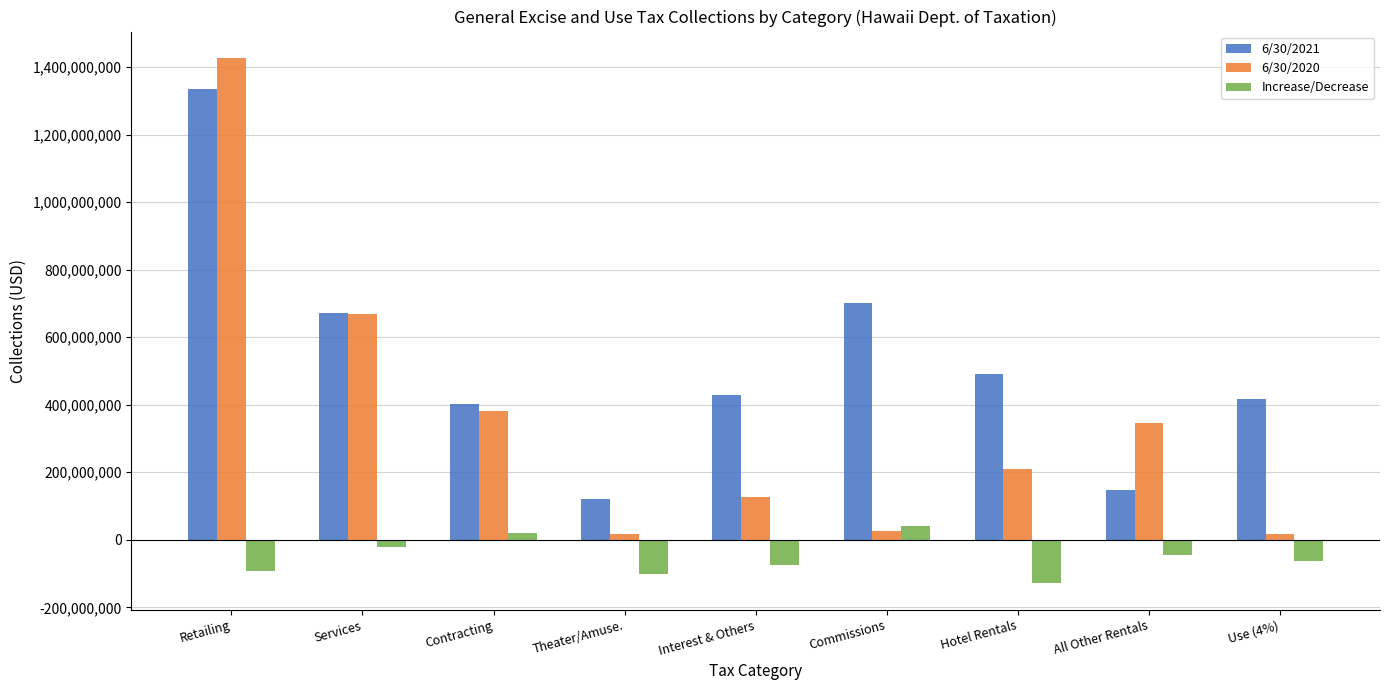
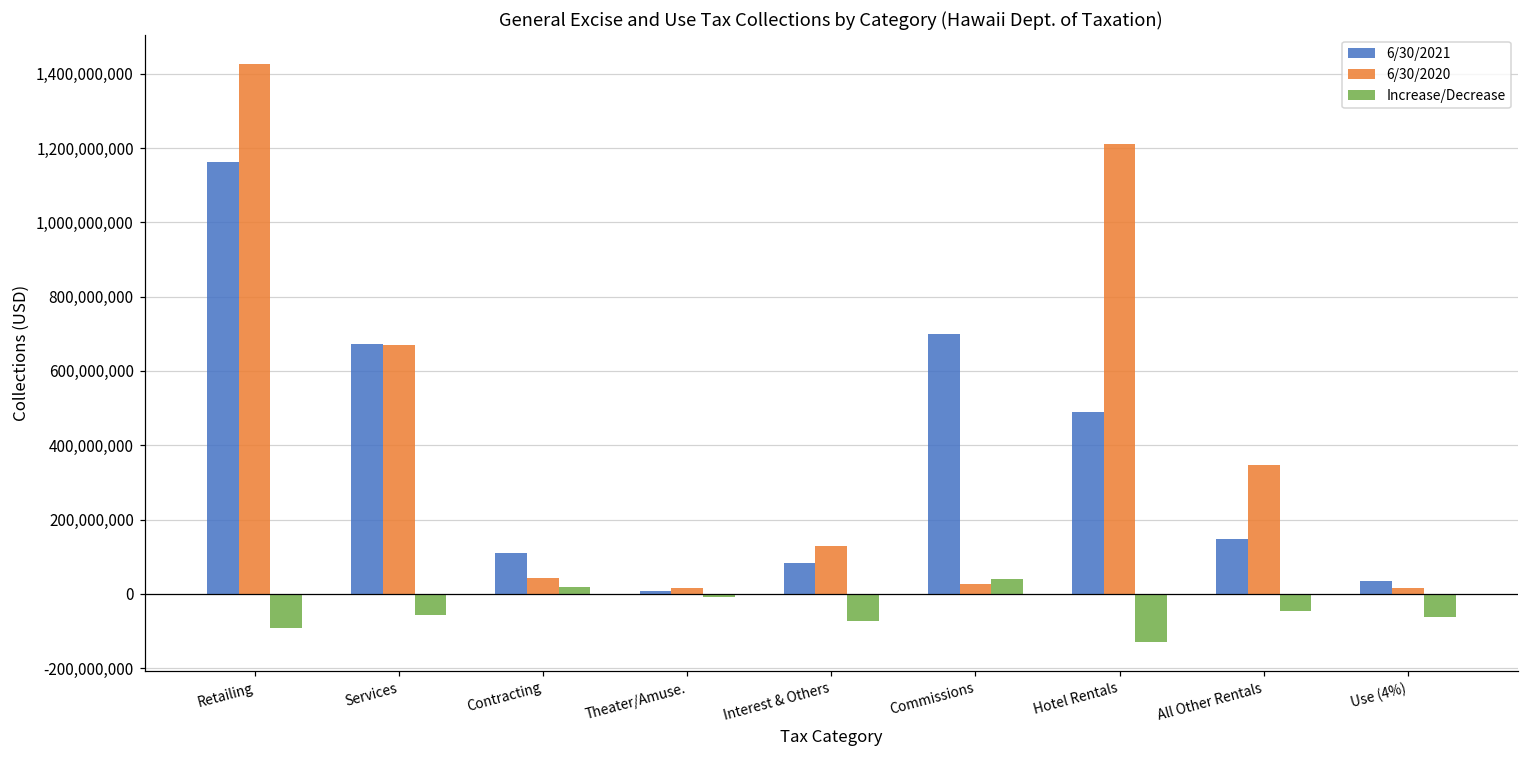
  {
    "6/30/2021": {
-     "Retailing": "1,330,000,000",
+     "Retailing": "1,160,000,000",
      "Services": "670,000,000",
-     "Contracting": "400,000,000",
-     "Theater/Amuse.": "120,000,000",
-     "Interest & Others": "430,000,000",
+     "Contracting": "110,000,000",
+     "Theater/Amuse.": "10,000,000",
+     "Interest & Others": "80,000,000",
      "Commissions": "700,000,000",
      "Hotel Rentals": "490,000,000",
      "All Other Rentals": "150,000,000",
-     "Use (4%)": "420,000,000"
+     "Use (4%)": "40,000,000"
    },
    "6/30/2020": {
      "Retailing": "1,430,000,000",
      "Services": "670,000,000",
-     "Contracting": "380,000,000",
+     "Contracting": "40,000,000",
      "Theater/Amuse.": "20,000,000",
      "Interest & Others": "130,000,000",
      "Commissions": "30,000,000",
-     "Hotel Rentals": "210,000,000",
+     "Hotel Rentals": "1,210,000,000",
      "All Other Rentals": "350,000,000",
      "Use (4%)": "20,000,000"
    },
    "Increase/Decrease": {
      "Retailing": "-90,000,000",
-     "Services": "-20,000,000",
+     "Services": "-60,000,000",
      "Contracting": "20,000,000",
-     "Theater/Amuse.": "-100,000,000",
+     "Theater/Amuse.": "-10,000,000",
      "Interest & Others": "-70,000,000",
      "Commissions": "40,000,000",
      "Hotel Rentals": "-130,000,000",
      "All Other Rentals": "-50,000,000",
      "Use (4%)": "-60,000,000"
    }
  }
